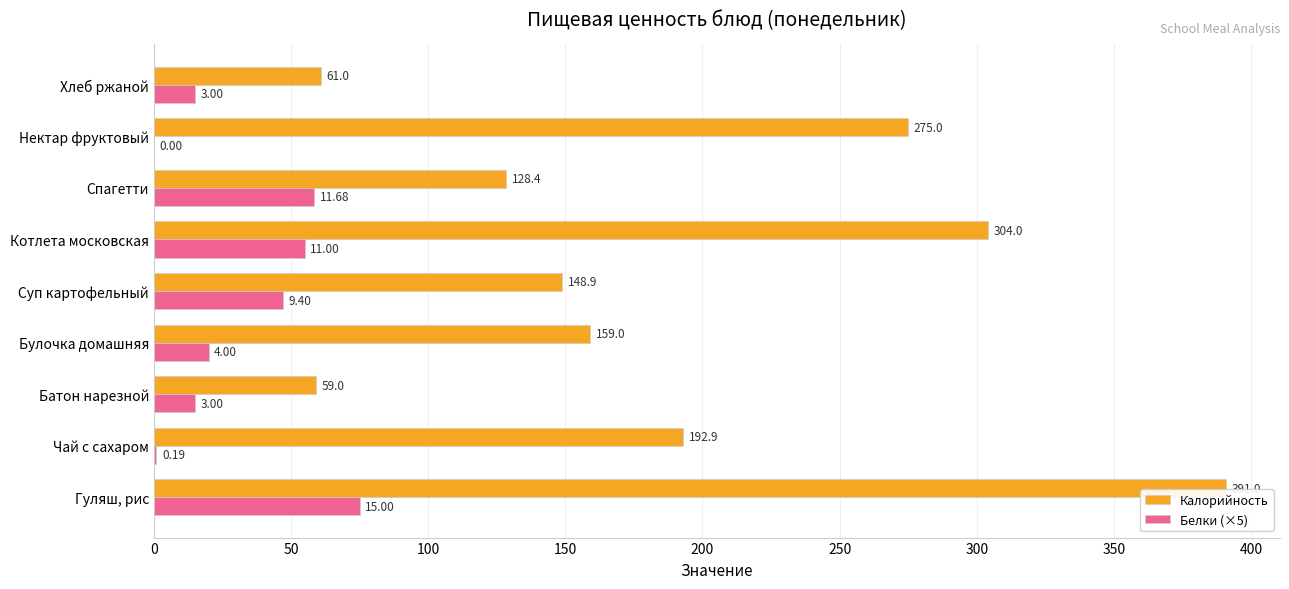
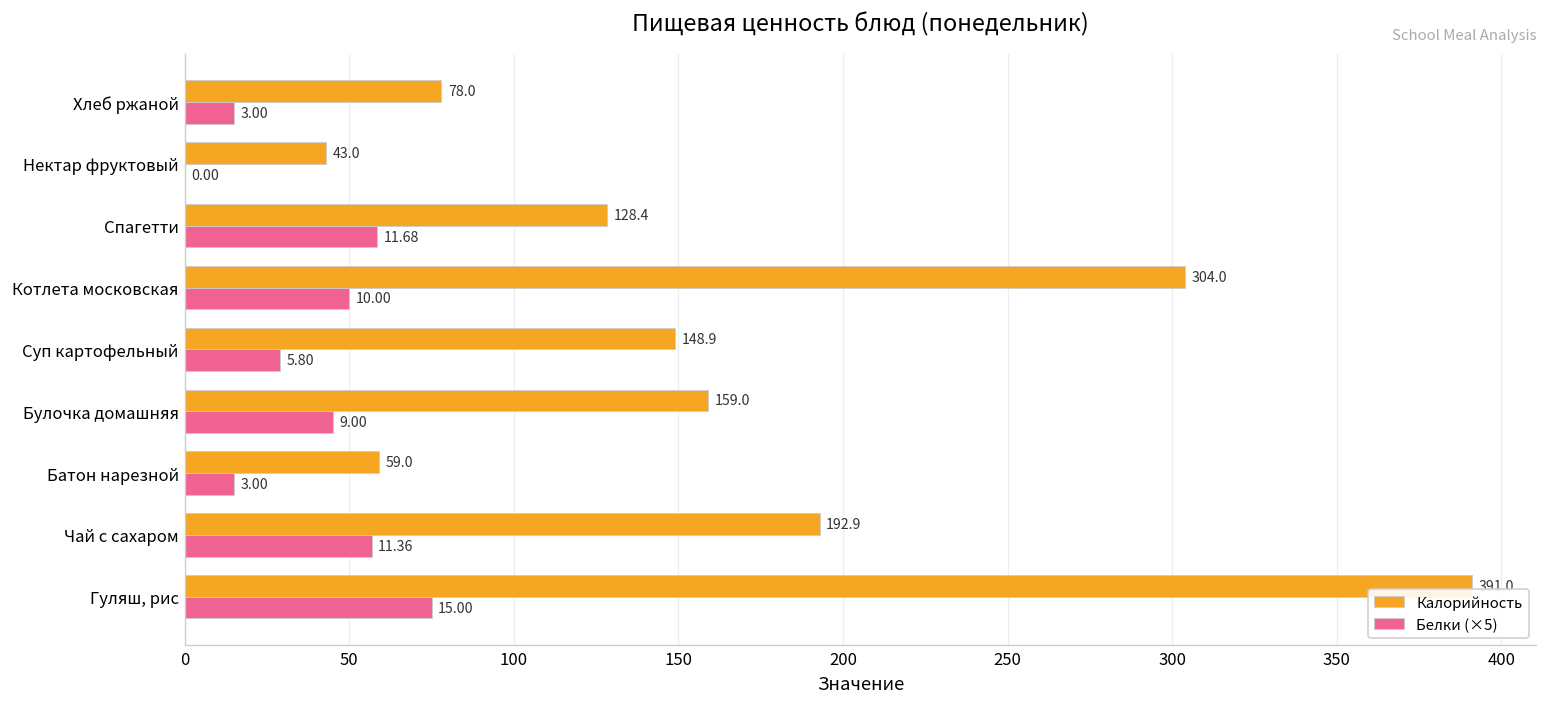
  {
    "Калорийность": {
-     "Хлеб ржаной": 61.0,
-     "Нектар фруктовый": 275.0,
+     "Хлеб ржаной": 78.0,
+     "Нектар фруктовый": 43.0,
      "Спагетти": 128.4,
      "Котлета московская": 304.0,
      "Суп картофельный": 148.9,
      "Булочка домашняя": 159.0,
      "Батон нарезной": 59.0,
      "Чай с сахаром": 192.9
    },
    "Белки (×5)": {
      "Нектар фруктовый": 0.00,
-     "Котлета московская": 11.00,
-     "Суп картофельный": 9.40,
-     "Булочка домашняя": 4.00,
-     "Чай с сахаром": 0.19
+     "Котлета московская": 10.00,
+     "Суп картофельный": 5.80,
+     "Булочка домашняя": 9.00,
+     "Чай с сахаром": 11.36
    }
  }
